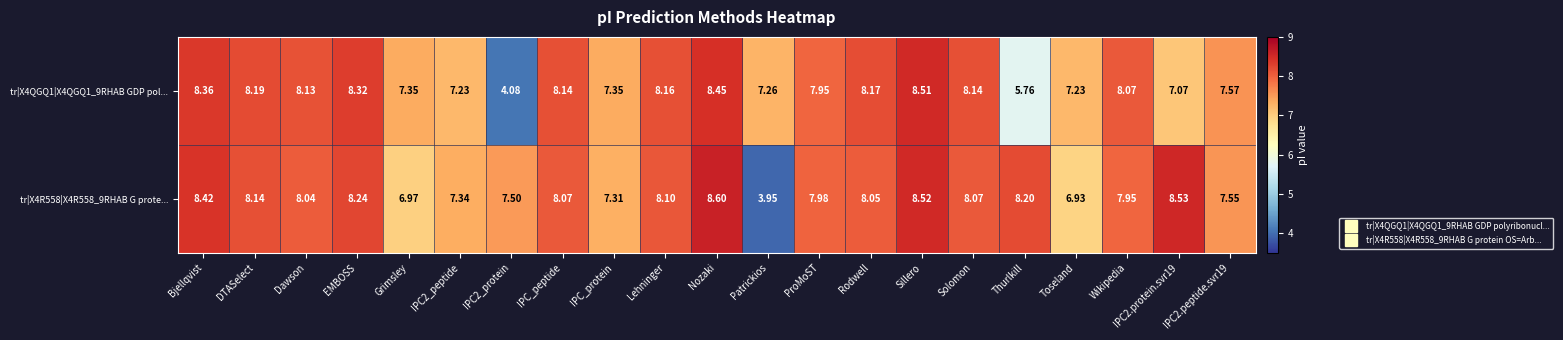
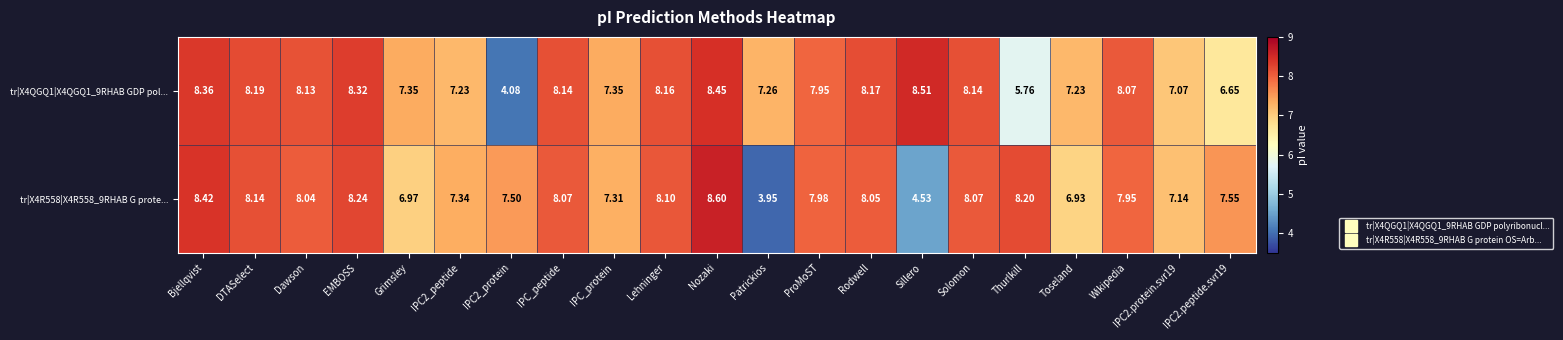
  {
    "tr|X4QGQ1|X4QGQ1_9RHAB GDP pol...": {
      "Bjellqvist": 8.36,
      "DTASelect": 8.19,
      "Dawson": 8.13,
      "EMBOSS": 8.32,
      "Grimsley": 7.35,
      "IPC2_peptide": 7.23,
      "IPC2_protein": 4.08,
      "IPC_peptide": 8.14,
      "IPC_protein": 7.35,
      "Lehninger": 8.16,
      "Nozaki": 8.45,
      "Patrickios": 7.26,
      "ProMoST": 7.95,
      "Rodwell": 8.17,
      "Sillero": 8.51,
      "Solomon": 8.14,
      "Thurlkill": 5.76,
      "Toseland": 7.23,
      "Wikipedia": 8.07,
      "IPC2.protein.svr19": 7.07,
-     "IPC2.peptide.svr19": 7.57
+     "IPC2.peptide.svr19": 6.65
    },
    "tr|X4R558|X4R558_9RHAB G prote...": {
      "Bjellqvist": 8.42,
      "DTASelect": 8.14,
      "Dawson": 8.04,
      "EMBOSS": 8.24,
      "Grimsley": 6.97,
      "IPC2_peptide": 7.34,
      "IPC2_protein": 7.50,
      "IPC_peptide": 8.07,
      "IPC_protein": 7.31,
      "Lehninger": 8.10,
      "Nozaki": 8.60,
      "Patrickios": 3.95,
      "ProMoST": 7.98,
      "Rodwell": 8.05,
-     "Sillero": 8.52,
+     "Sillero": 4.53,
      "Solomon": 8.07,
      "Thurlkill": 8.20,
      "Toseland": 6.93,
      "Wikipedia": 7.95,
-     "IPC2.protein.svr19": 8.53,
+     "IPC2.protein.svr19": 7.14,
      "IPC2.peptide.svr19": 7.55
    }
  }
